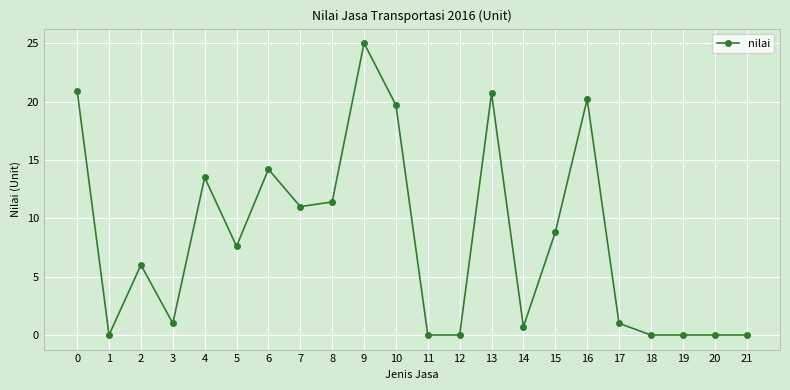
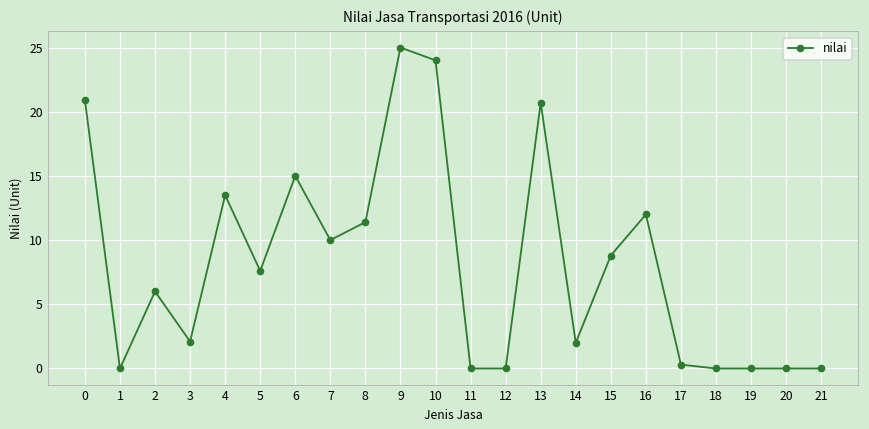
  {
    "0": 20.9,
    "1": 0.0,
    "2": 6.0,
-   "3": 1.0,
+   "3": 2.1,
    "4": 13.5,
    "5": 7.6,
-   "6": 14.2,
-   "7": 11,
+   "6": 15.0,
+   "7": 10,
    "8": 11.4,
    "9": 25.0,
-   "10": 19.7,
+   "10": 24.0,
    "11": 0.0,
    "12": 0.0,
    "13": 20.7,
-   "14": 0.7,
+   "14": 2.0,
    "15": 8.8,
-   "16": 20.2,
-   "17": 1.0,
+   "16": 12.0,
+   "17": 0.3,
    "18": 0.0,
    "19": 0.0,
    "20": 0.0,
    "21": 0.0
  }
